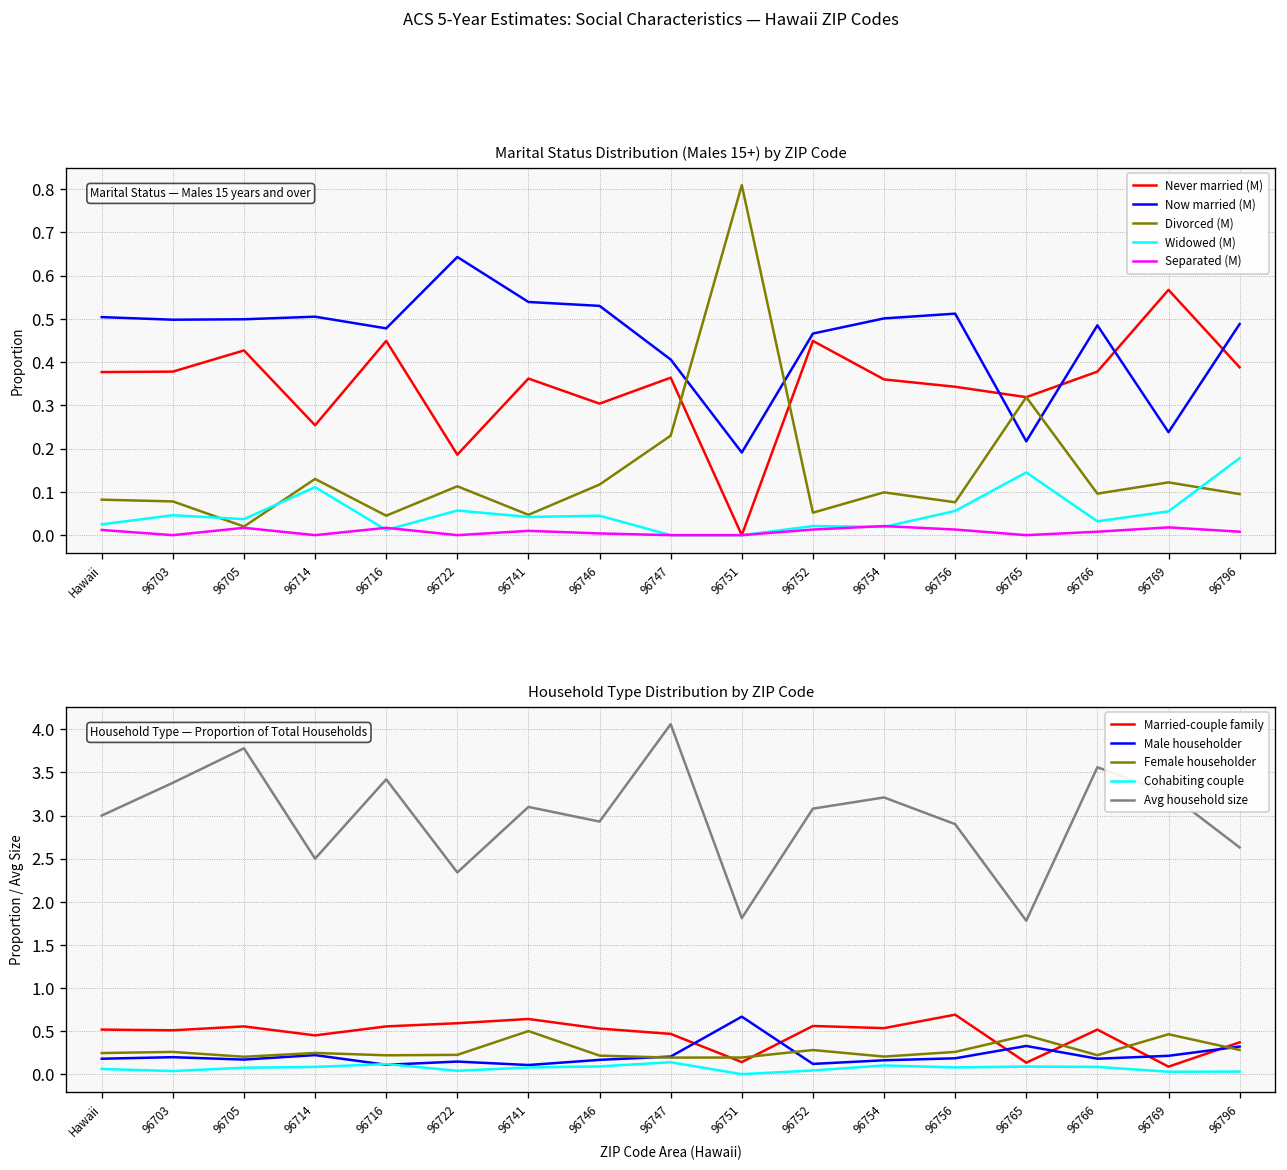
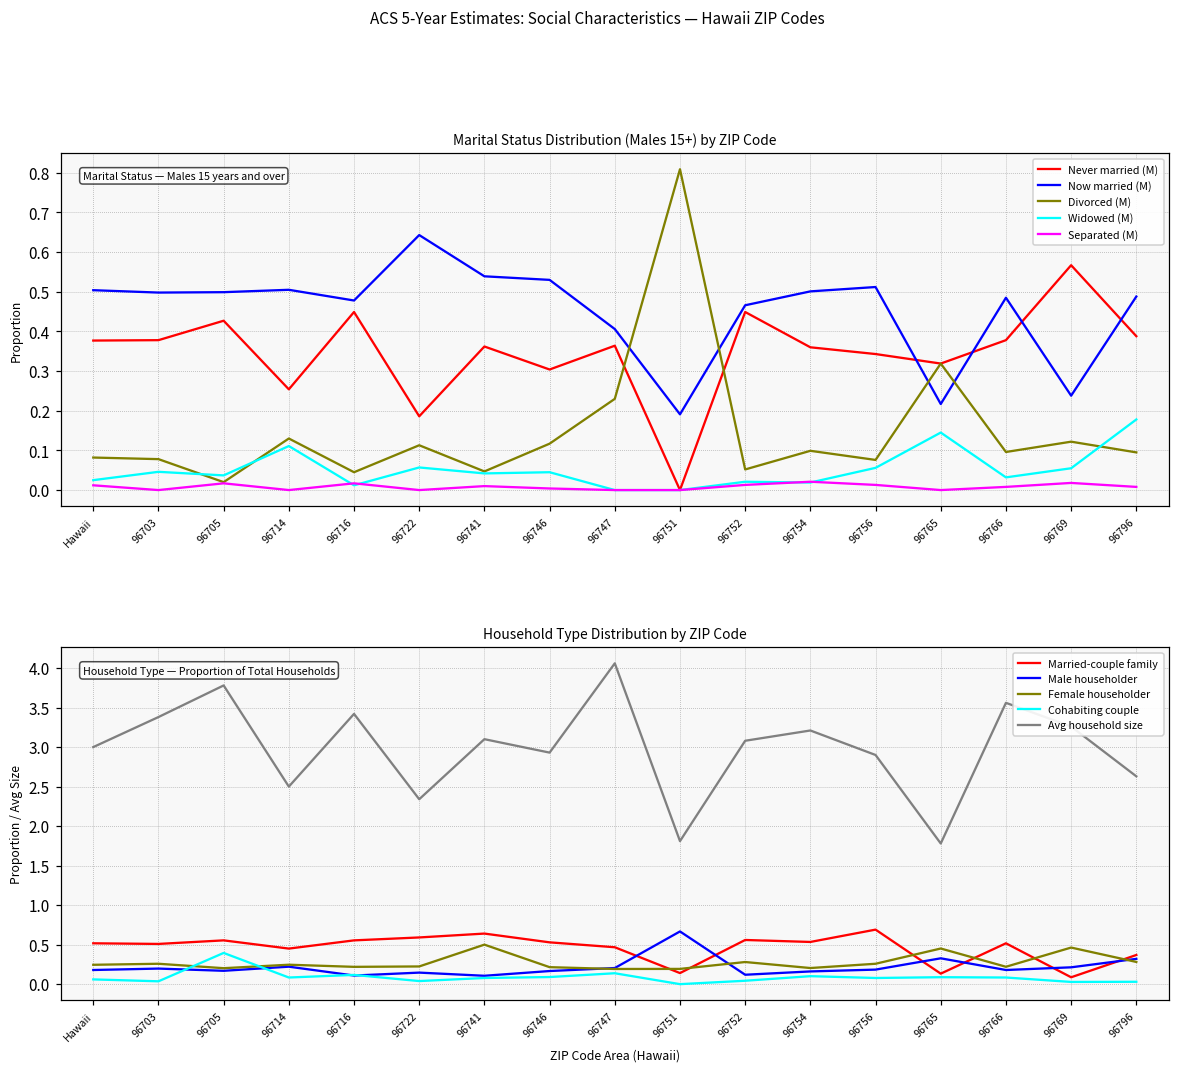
  {
    "Marital Status Distribution (Males 15+) by ZIP Code": {
      "Never married (M)": {
        "Hawaii": 0.38,
        "96703": 0.38,
        "96705": 0.43,
        "96714": 0.25,
        "96716": 0.45,
        "96722": 0.19,
        "96741": 0.36,
        "96746": 0.30,
        "96747": 0.36,
        "96752": 0.45,
        "96754": 0.36,
        "96756": 0.34,
        "96766": 0.38,
        "96769": 0.57,
        "96796": 0.39
      },
      "Now married (M)": {
        "Hawaii": 0.50,
        "96703": 0.50,
        "96705": 0.50,
        "96714": 0.51,
        "96716": 0.48,
        "96722": 0.64,
        "96741": 0.54,
        "96746": 0.53,
        "96747": 0.41,
        "96751": 0.19,
        "96752": 0.47,
        "96754": 0.50,
        "96756": 0.51,
        "96765": 0.22,
        "96766": 0.49,
        "96769": 0.24,
        "96796": 0.49
      },
      "Divorced (M)": {
        "Hawaii": 0.08,
        "96703": 0.08,
        "96714": 0.13,
        "96716": 0.05,
        "96722": 0.11,
        "96746": 0.12,
        "96747": 0.23,
        "96751": 0.81,
        "96752": 0.05,
        "96754": 0.10,
        "96756": 0.08,
        "96766": 0.10,
        "96769": 0.12,
        "96796": 0.10
      },
      "Widowed (M)": {
        "Hawaii": 0.03,
        "96703": 0.05,
        "96705": 0.04,
        "96714": 0.11,
        "96722": 0.06,
        "96746": 0.05,
        "96752": 0.02,
        "96756": 0.06,
        "96765": 0.15,
        "96766": 0.03,
        "96769": 0.06,
        "96796": 0.18
      },
      "Separated (M)": {
        "Hawaii": 0.01,
        "96703": 0.00,
        "96714": 0.00,
        "96722": 0.00,
        "96741": 0.01,
        "96746": 0.00,
        "96752": 0.01,
        "96756": 0.01,
        "96765": 0.00,
        "96766": 0.01,
        "96769": 0.02,
        "96796": 0.01
      }
    },
    "Household Type Distribution by ZIP Code": {
      "Married-couple family": {
        "Hawaii": 0.5,
        "96703": 0.5,
        "96705": 0.6,
        "96714": 0.5,
        "96716": 0.6,
        "96722": 0.6,
        "96741": 0.6,
        "96746": 0.5,
        "96747": 0.5,
        "96751": 0.1,
        "96752": 0.6,
        "96754": 0.5,
        "96756": 0.7,
        "96765": 0.1,
        "96766": 0.5,
        "96769": 0.1,
        "96796": 0.4
      },
      "Male householder": {
        "Hawaii": 0.2,
        "96703": 0.2,
        "96722": 0.1,
        "96746": 0.2,
        "96751": 0.7,
        "96752": 0.1,
        "96754": 0.2,
        "96756": 0.2,
        "96765": 0.3,
        "96766": 0.2,
        "96769": 0.2,
        "96796": 0.3
      },
      "Female householder": {
        "Hawaii": 0.2,
        "96703": 0.3,
        "96716": 0.2,
        "96722": 0.2,
        "96741": 0.5,
        "96746": 0.2,
        "96751": 0.2,
        "96752": 0.3,
        "96754": 0.2,
        "96756": 0.3,
        "96765": 0.5,
        "96766": 0.2,
        "96769": 0.5,
        "96796": 0.3
      },
      "Cohabiting couple": {
        "Hawaii": 0.1,
        "96703": 0.0,
-       "96705": 0.1,
+       "96705": 0.4,
        "96714": 0.1,
        "96722": 0.0,
        "96746": 0.1,
        "96747": 0.1,
        "96751": 0.0,
        "96752": 0.0,
        "96754": 0.1,
        "96756": 0.1,
        "96765": 0.1,
        "96766": 0.1,
        "96769": 0.0,
        "96796": 0.0
      },
      "Avg household size": {
        "Hawaii": 3.0,
        "96703": 3.4,
        "96705": 3.8,
        "96714": 2.5,
        "96716": 3.4,
        "96722": 2.3,
        "96741": 3.1,
        "96746": 2.9,
        "96747": 4.1,
        "96751": 1.8,
        "96752": 3.1,
        "96754": 3.2,
        "96756": 2.9,
        "96765": 1.8,
        "96766": 3.6,
        "96796": 2.6
      }
    }
  }
